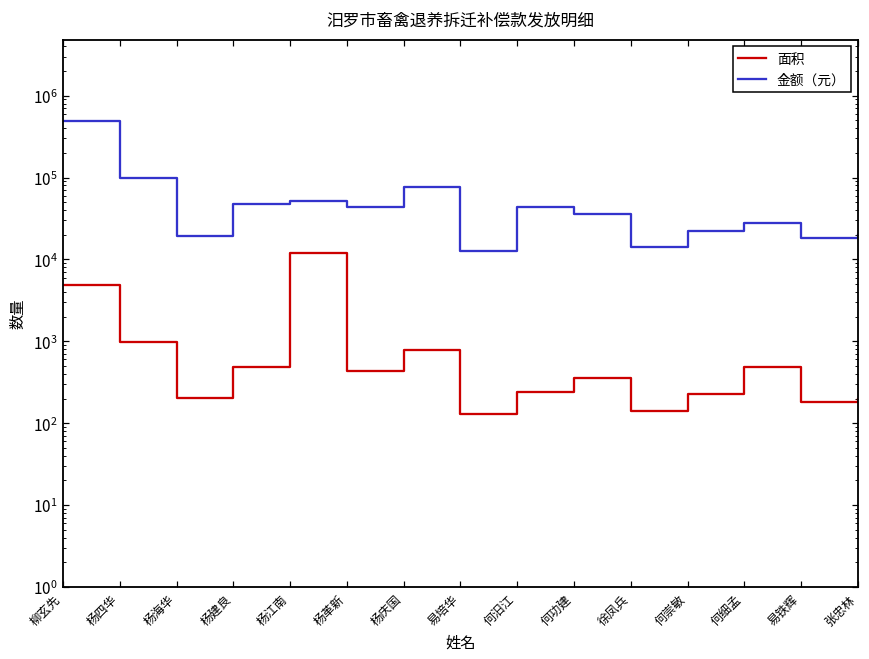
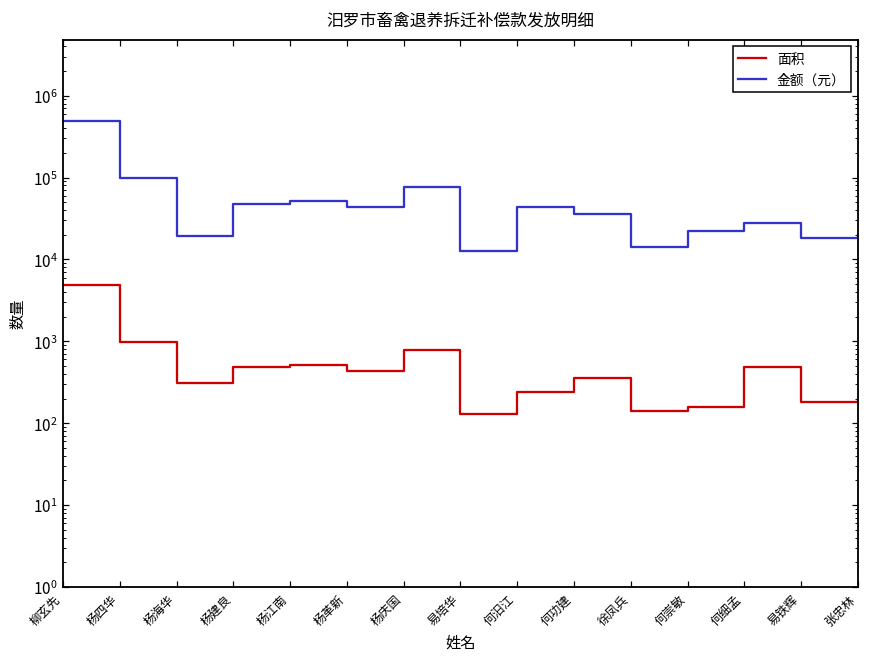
  {
    "面积": {
      "柳玄先": 5000,
      "杨四华": 1000,
-     "杨海华": 200,
+     "杨海华": 310,
      "杨建良": 500,
-     "杨江南": 12000,
+     "杨江南": 500,
      "杨革新": 400,
      "杨庆国": 800,
      "易培华": 130,
      "何汨江": 240,
      "何功建": 400,
      "徐凤兵": 140,
-     "何崇敏": 220,
+     "何崇敏": 160,
      "何细孟": 500,
      "易铁辉": 180,
      "张忠林": 200
    },
    "金额（元）": {
      "柳玄先": 500000,
      "杨四华": 100000,
      "杨海华": 20000,
      "杨建良": 50000,
      "杨江南": 50000,
      "杨革新": 40000,
      "杨庆国": 80000,
      "易培华": 13000,
      "何汨江": 40000,
      "何功建": 40000,
      "徐凤兵": 14000,
      "何崇敏": 22000,
      "何细孟": 28000,
      "易铁辉": 18000,
      "张忠林": 20000
    }
  }
